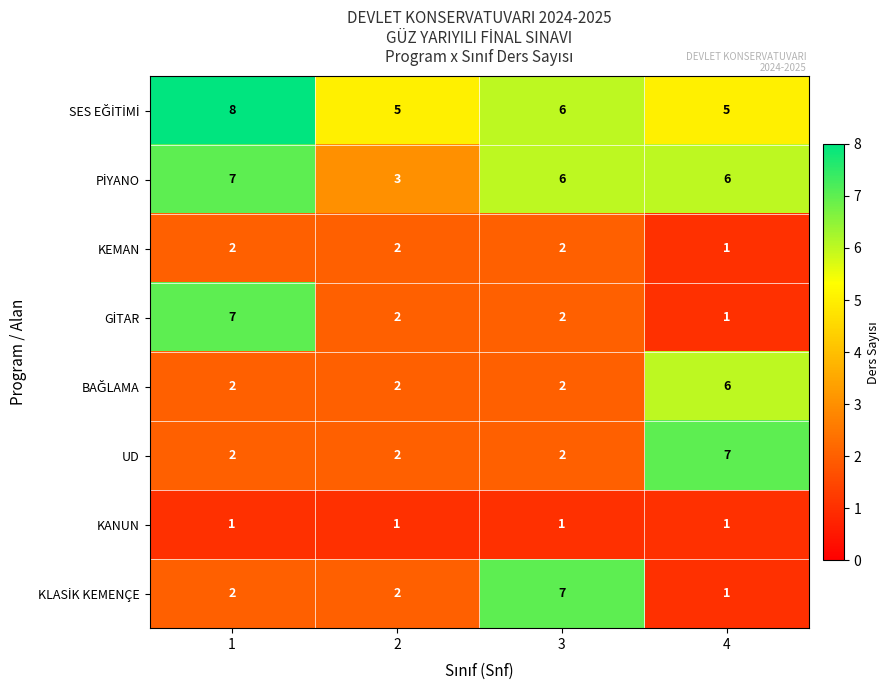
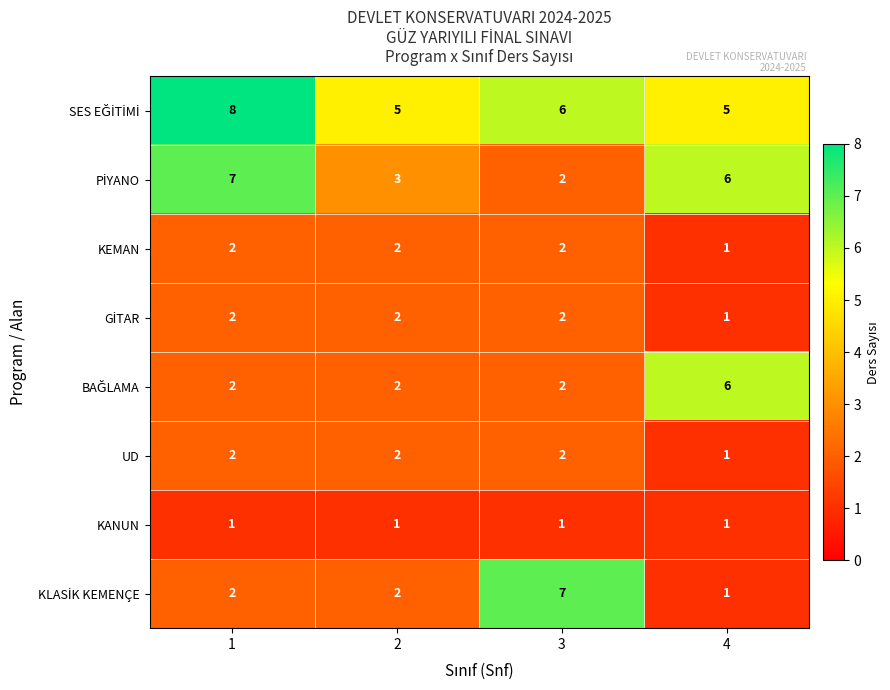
  {
    "SES EĞİTİMİ": {
      "1": 8,
      "2": 5,
      "3": 6,
      "4": 5
    },
    "PİYANO": {
      "1": 7,
      "2": 3,
-     "3": 6,
+     "3": 2,
      "4": 6
    },
    "KEMAN": {
      "1": 2,
      "2": 2,
      "3": 2,
      "4": 1
    },
    "GİTAR": {
-     "1": 7,
+     "1": 2,
      "2": 2,
      "3": 2,
      "4": 1
    },
    "BAĞLAMA": {
      "1": 2,
      "2": 2,
      "3": 2,
      "4": 6
    },
    "UD": {
      "1": 2,
      "2": 2,
      "3": 2,
-     "4": 7
+     "4": 1
    },
    "KANUN": {
      "1": 1,
      "2": 1,
      "3": 1,
      "4": 1
    },
    "KLASİK KEMENÇE": {
      "1": 2,
      "2": 2,
      "3": 7,
      "4": 1
    }
  }
